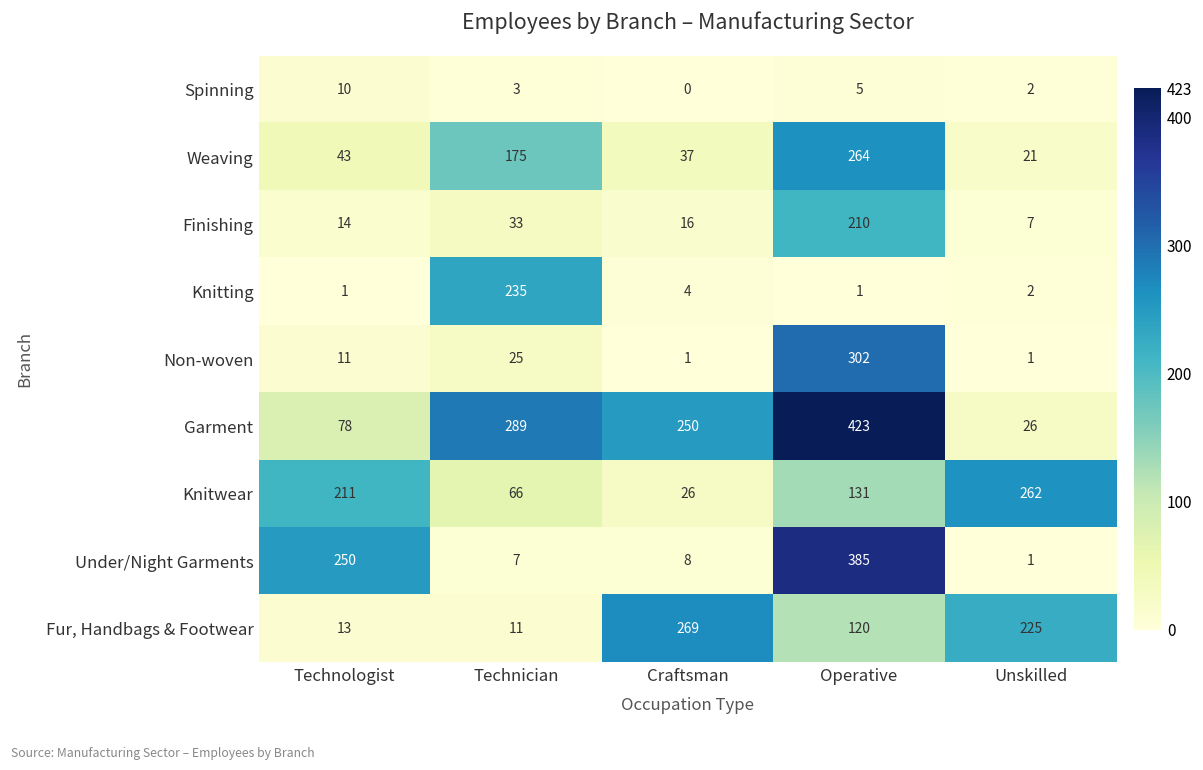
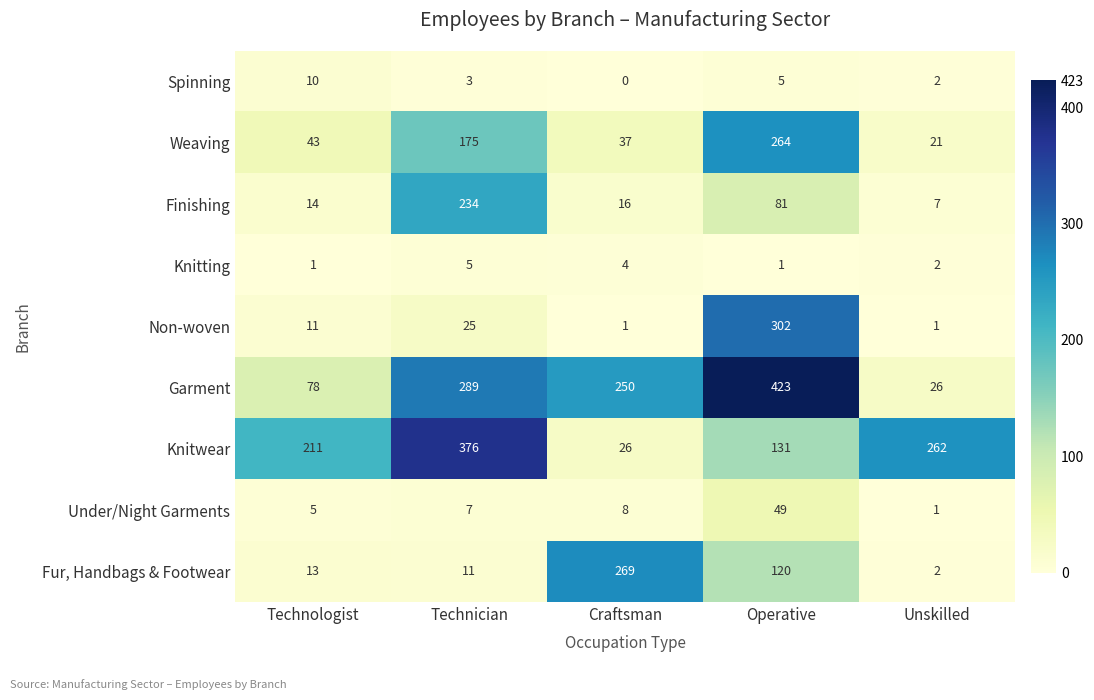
  {
    "Spinning": {
      "Technologist": 10,
      "Technician": 3,
      "Craftsman": 0,
      "Operative": 5,
      "Unskilled": 2
    },
    "Weaving": {
      "Technologist": 43,
      "Technician": 175,
      "Craftsman": 37,
      "Operative": 264,
      "Unskilled": 21
    },
    "Finishing": {
      "Technologist": 14,
-     "Technician": 33,
+     "Technician": 234,
      "Craftsman": 16,
-     "Operative": 210,
+     "Operative": 81,
      "Unskilled": 7
    },
    "Knitting": {
      "Technologist": 1,
-     "Technician": 235,
+     "Technician": 5,
      "Craftsman": 4,
      "Operative": 1,
      "Unskilled": 2
    },
    "Non-woven": {
      "Technologist": 11,
      "Technician": 25,
      "Craftsman": 1,
      "Operative": 302,
      "Unskilled": 1
    },
    "Garment": {
      "Technologist": 78,
      "Technician": 289,
      "Craftsman": 250,
      "Operative": 423,
      "Unskilled": 26
    },
    "Knitwear": {
      "Technologist": 211,
-     "Technician": 66,
+     "Technician": 376,
      "Craftsman": 26,
      "Operative": 131,
      "Unskilled": 262
    },
    "Under/Night Garments": {
-     "Technologist": 250,
+     "Technologist": 5,
      "Technician": 7,
      "Craftsman": 8,
-     "Operative": 385,
+     "Operative": 49,
      "Unskilled": 1
    },
    "Fur, Handbags & Footwear": {
      "Technologist": 13,
      "Technician": 11,
      "Craftsman": 269,
      "Operative": 120,
-     "Unskilled": 225
+     "Unskilled": 2
    }
  }
